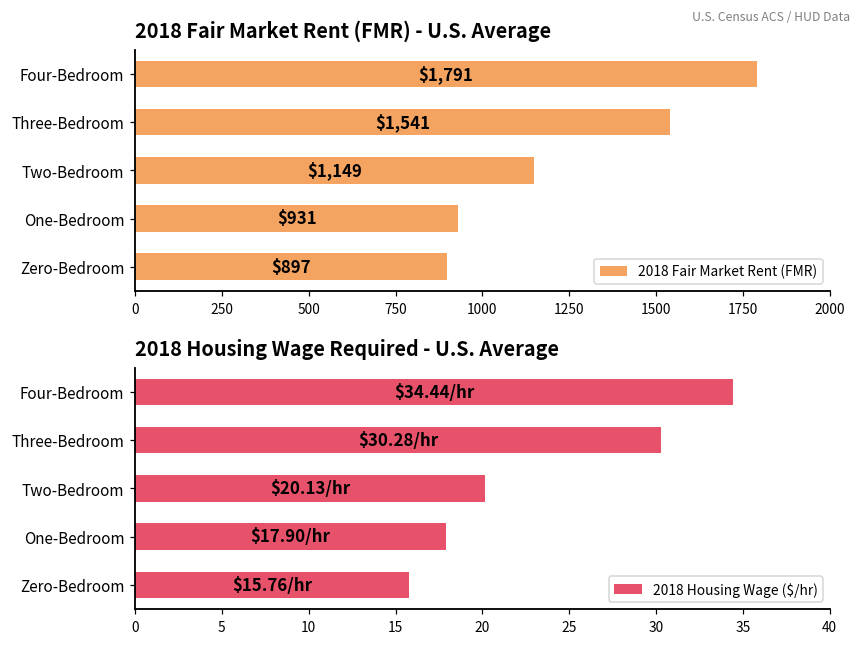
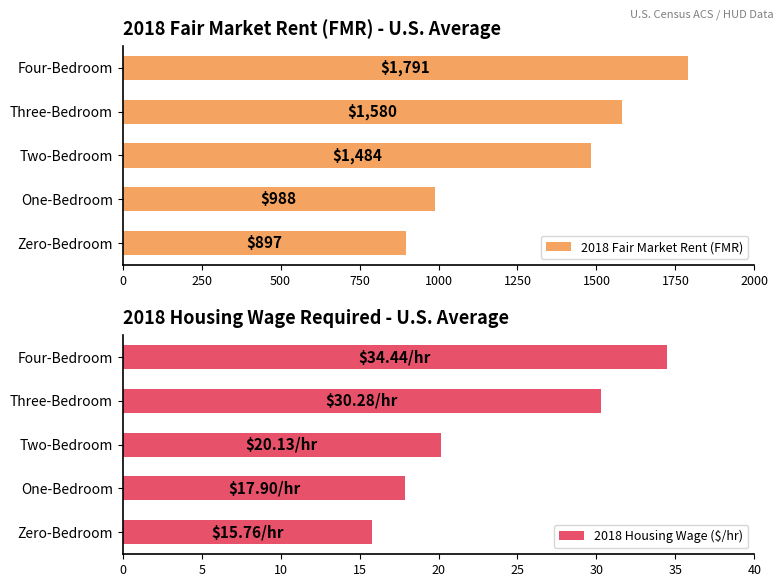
  {
    "2018 Fair Market Rent (FMR) - U.S. Average": {
      "Four-Bedroom": "$1,791",
-     "Three-Bedroom": "$1,541",
-     "Two-Bedroom": "$1,149",
-     "One-Bedroom": "$931",
+     "Three-Bedroom": "$1,580",
+     "Two-Bedroom": "$1,484",
+     "One-Bedroom": "$988",
      "Zero-Bedroom": "$897"
    },
    "2018 Housing Wage Required - U.S. Average": {
      "Four-Bedroom": "$34.44/",
      "Three-Bedroom": "$30.28/",
      "Two-Bedroom": "$20.13/",
      "One-Bedroom": "$17.90/",
      "Zero-Bedroom": "$15.76/"
    }
  }
